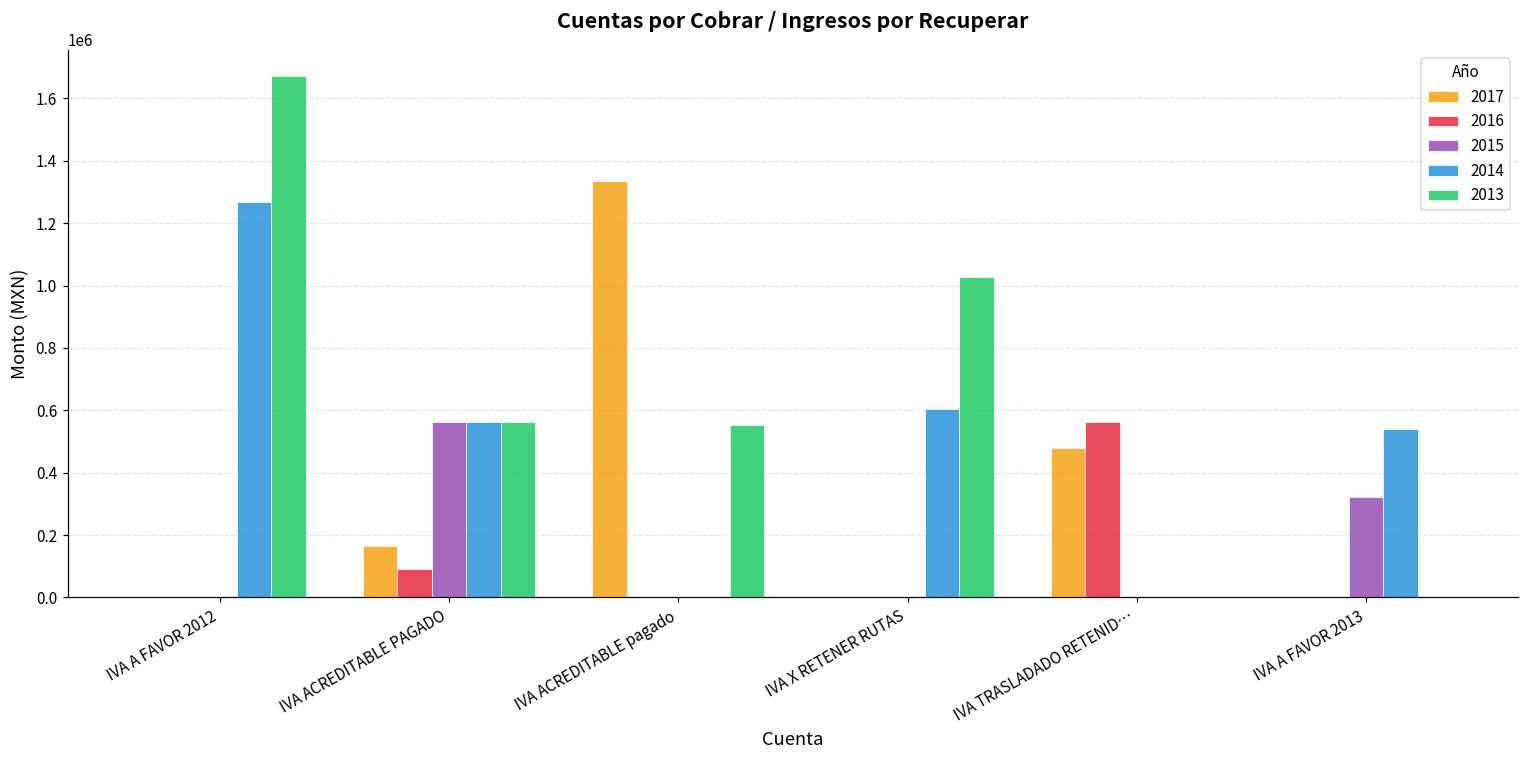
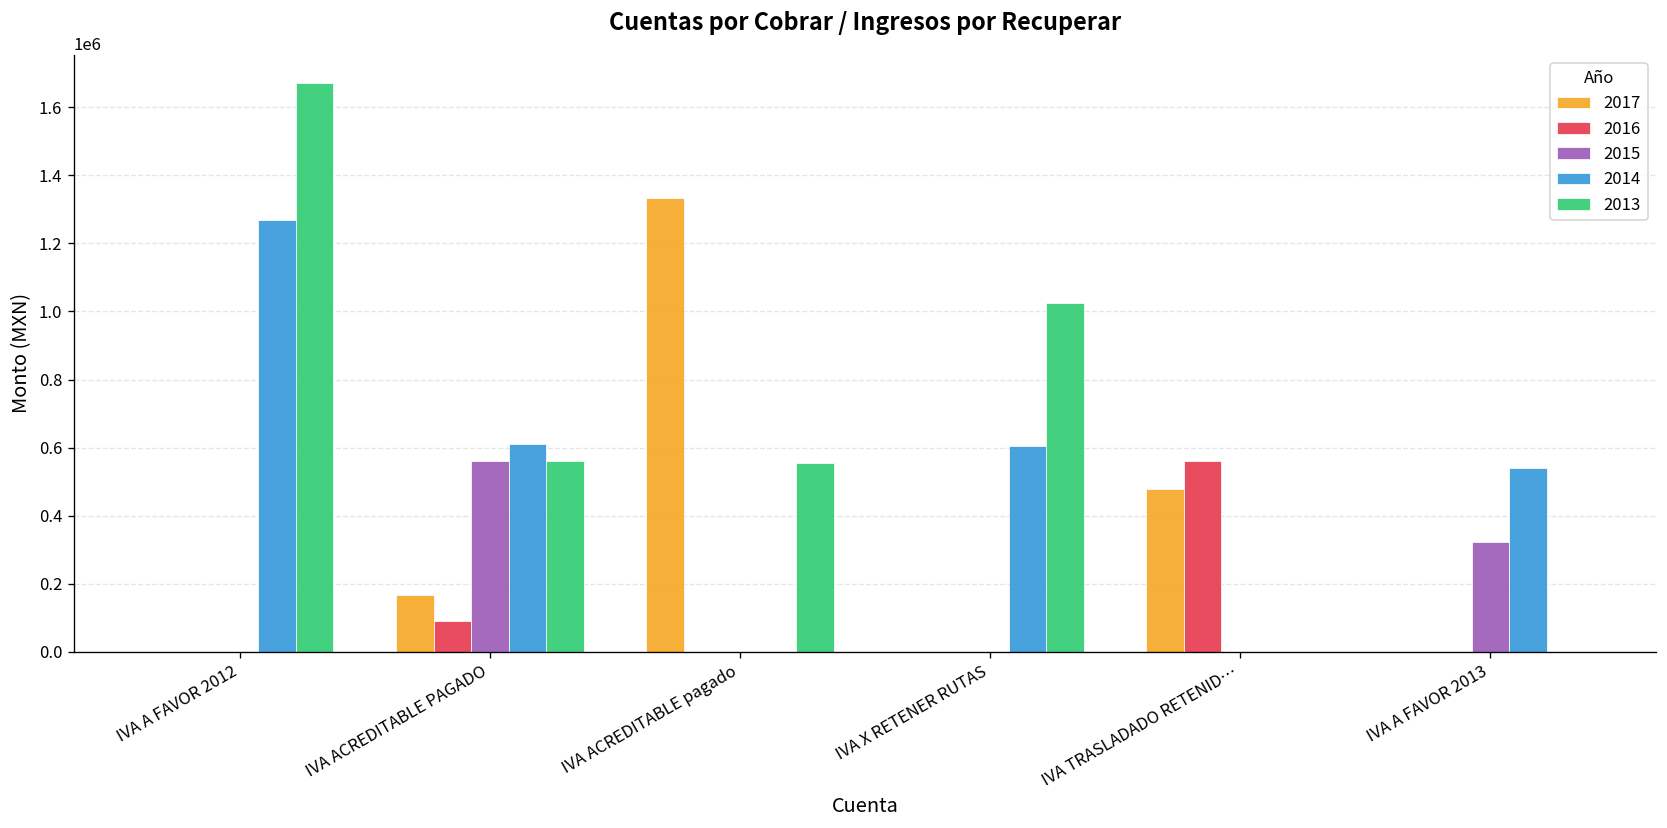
  {
    "2017": {
      "IVA A FAVOR 2012": 0,
      "IVA ACREDITABLE PAGADO": 170000,
      "IVA ACREDITABLE pagado": 1330000,
      "IVA X RETENER RUTAS": 0,
      "IVA TRASLADADO RETENID…": 480000,
      "IVA A FAVOR 2013": 0
    },
    "2016": {
      "IVA A FAVOR 2012": 0,
      "IVA ACREDITABLE PAGADO": 90000,
      "IVA X RETENER RUTAS": 0,
      "IVA TRASLADADO RETENID…": 560000,
      "IVA A FAVOR 2013": 0
    },
    "2015": {
      "IVA A FAVOR 2012": 0,
      "IVA ACREDITABLE PAGADO": 560000,
      "IVA ACREDITABLE pagado": 0,
      "IVA X RETENER RUTAS": 0,
      "IVA TRASLADADO RETENID…": 0,
      "IVA A FAVOR 2013": 320000
    },
    "2014": {
      "IVA A FAVOR 2012": 1270000,
-     "IVA ACREDITABLE PAGADO": 560000,
+     "IVA ACREDITABLE PAGADO": 610000,
      "IVA ACREDITABLE pagado": 0,
      "IVA X RETENER RUTAS": 600000,
      "IVA TRASLADADO RETENID…": 0,
      "IVA A FAVOR 2013": 540000
    },
    "2013": {
      "IVA A FAVOR 2012": 1670000,
      "IVA ACREDITABLE PAGADO": 560000,
      "IVA ACREDITABLE pagado": 550000,
      "IVA X RETENER RUTAS": 1030000,
      "IVA TRASLADADO RETENID…": 0,
      "IVA A FAVOR 2013": 0
    }
  }
